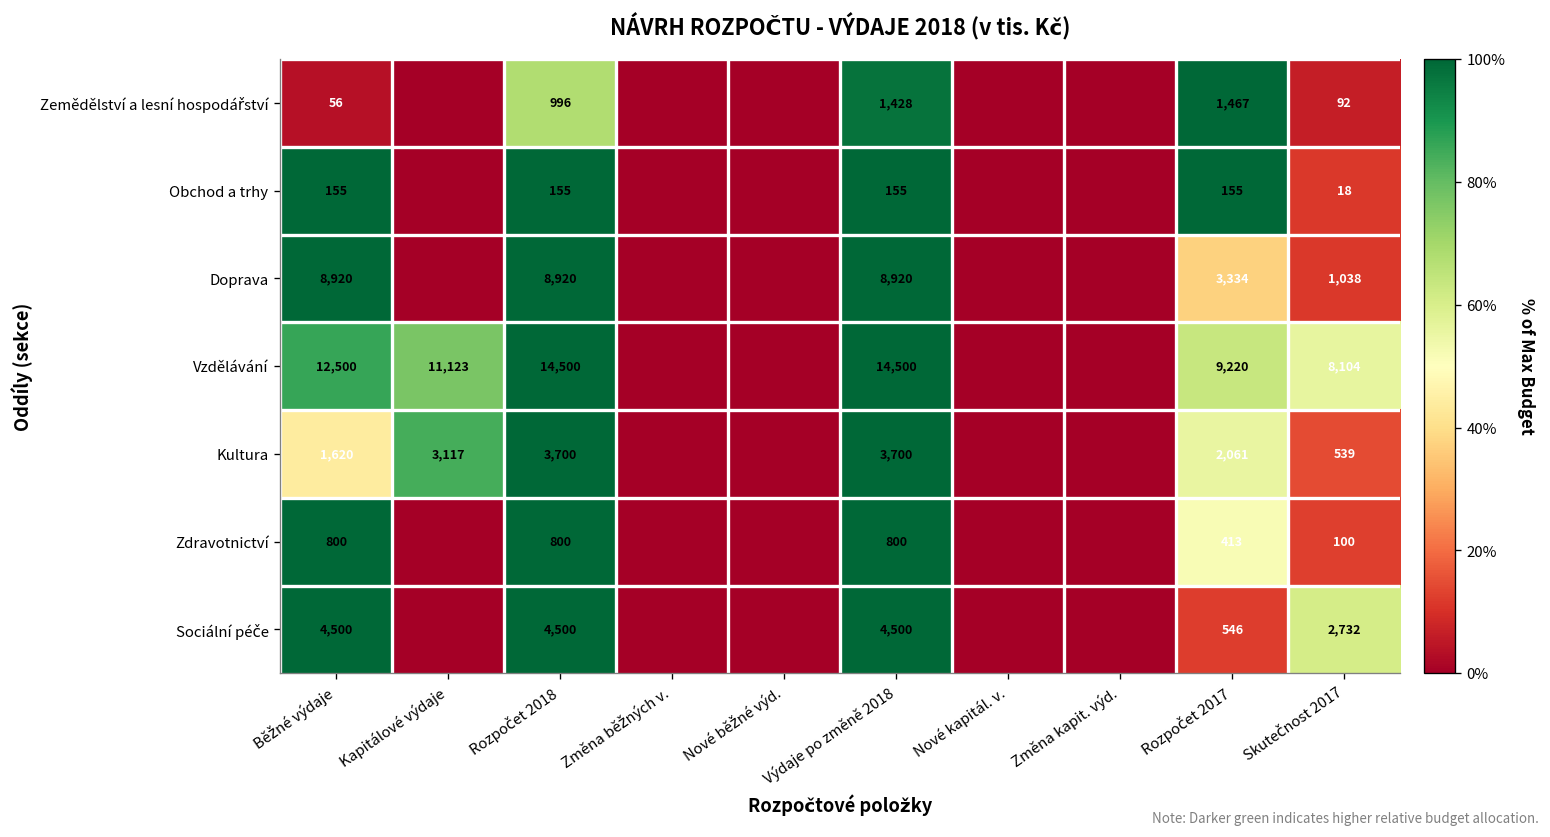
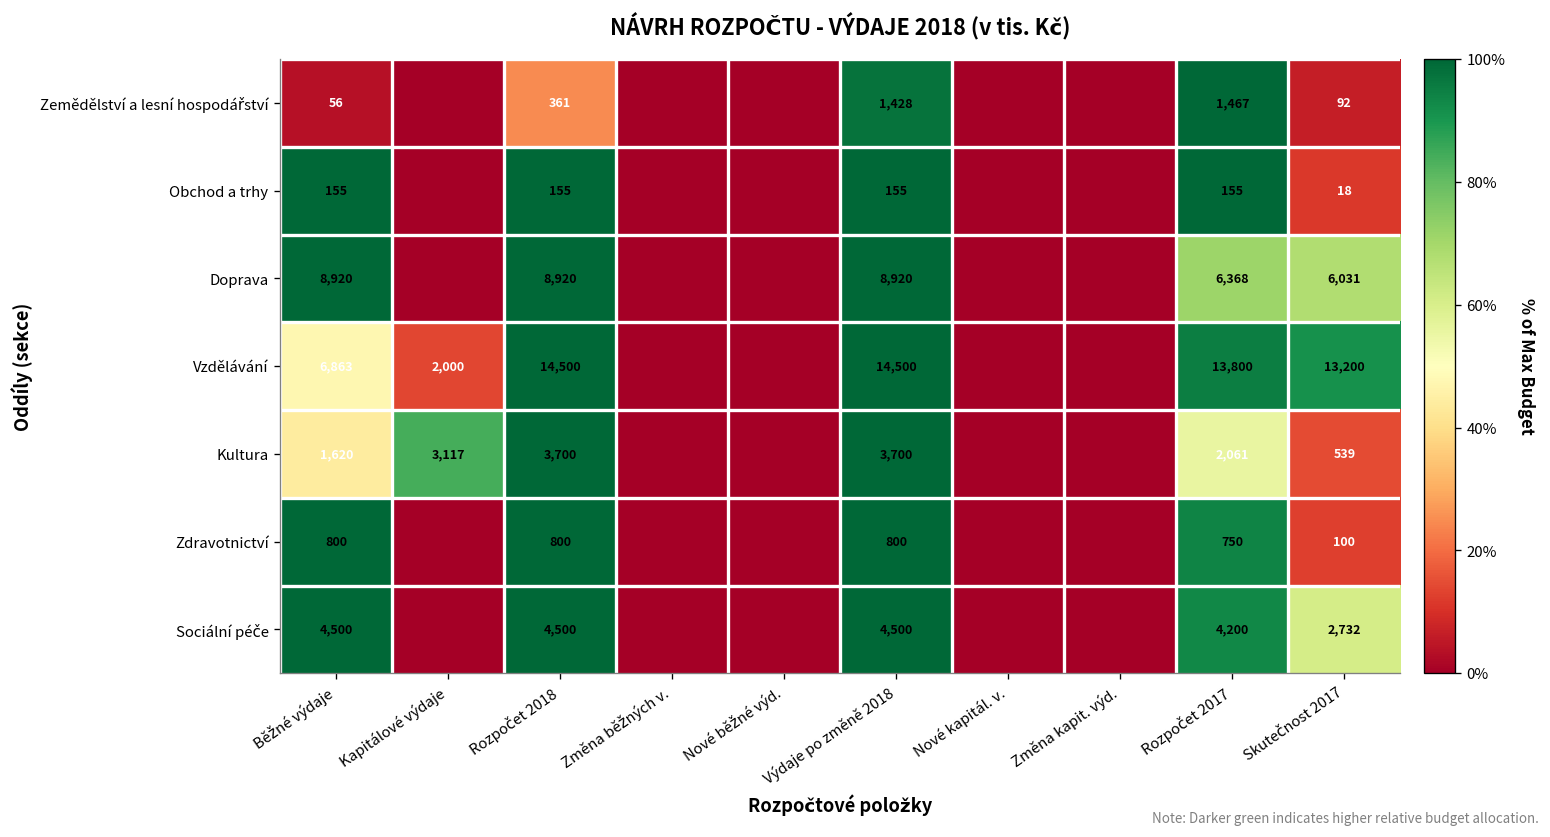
  {
    "Zemědělství a lesní hospodářství": {
      "Běžné výdaje": "56",
-     "Rozpočet 2018": "996",
+     "Rozpočet 2018": "361",
      "Výdaje po změně 2018": "1,428",
      "Rozpočet 2017": "1,467",
      "Skutečnost 2017": "92"
    },
    "Obchod a trhy": {
      "Běžné výdaje": "155",
      "Rozpočet 2018": "155",
      "Výdaje po změně 2018": "155",
      "Rozpočet 2017": "155",
      "Skutečnost 2017": "18"
    },
    "Doprava": {
      "Běžné výdaje": "8,920",
      "Rozpočet 2018": "8,920",
      "Výdaje po změně 2018": "8,920",
-     "Rozpočet 2017": "3,334",
-     "Skutečnost 2017": "1,038"
+     "Rozpočet 2017": "6,368",
+     "Skutečnost 2017": "6,031"
    },
    "Vzdělávání": {
-     "Běžné výdaje": "12,500",
-     "Kapitálové výdaje": "11,123",
+     "Běžné výdaje": "6,863",
+     "Kapitálové výdaje": "2,000",
      "Rozpočet 2018": "14,500",
      "Výdaje po změně 2018": "14,500",
-     "Rozpočet 2017": "9,220",
-     "Skutečnost 2017": "8,104"
+     "Rozpočet 2017": "13,800",
+     "Skutečnost 2017": "13,200"
    },
    "Kultura": {
      "Běžné výdaje": "1,620",
      "Kapitálové výdaje": "3,117",
      "Rozpočet 2018": "3,700",
      "Výdaje po změně 2018": "3,700",
      "Rozpočet 2017": "2,061",
      "Skutečnost 2017": "539"
    },
    "Zdravotnictví": {
      "Běžné výdaje": "800",
      "Rozpočet 2018": "800",
      "Výdaje po změně 2018": "800",
-     "Rozpočet 2017": "413",
+     "Rozpočet 2017": "750",
      "Skutečnost 2017": "100"
    },
    "Sociální péče": {
      "Běžné výdaje": "4,500",
      "Rozpočet 2018": "4,500",
      "Výdaje po změně 2018": "4,500",
-     "Rozpočet 2017": "546",
+     "Rozpočet 2017": "4,200",
      "Skutečnost 2017": "2,732"
    }
  }
